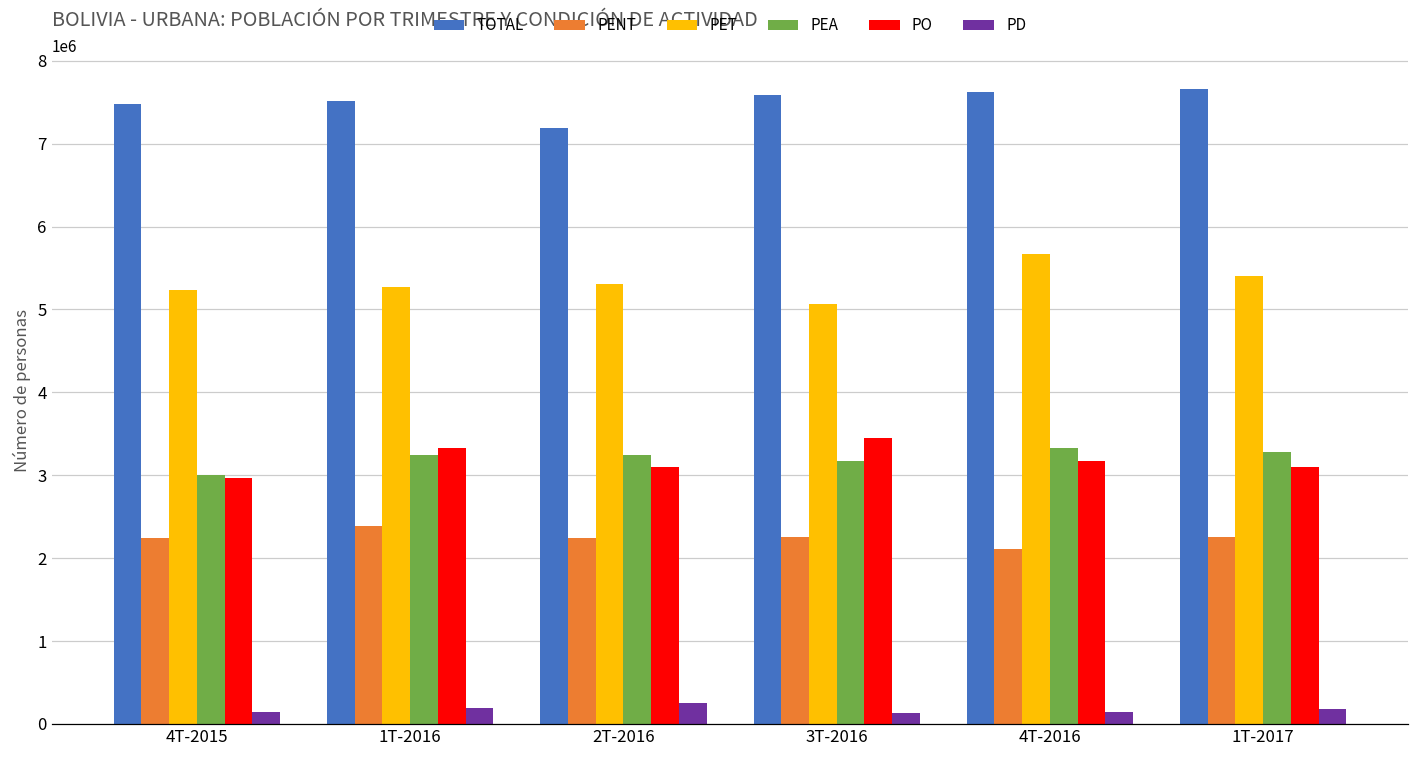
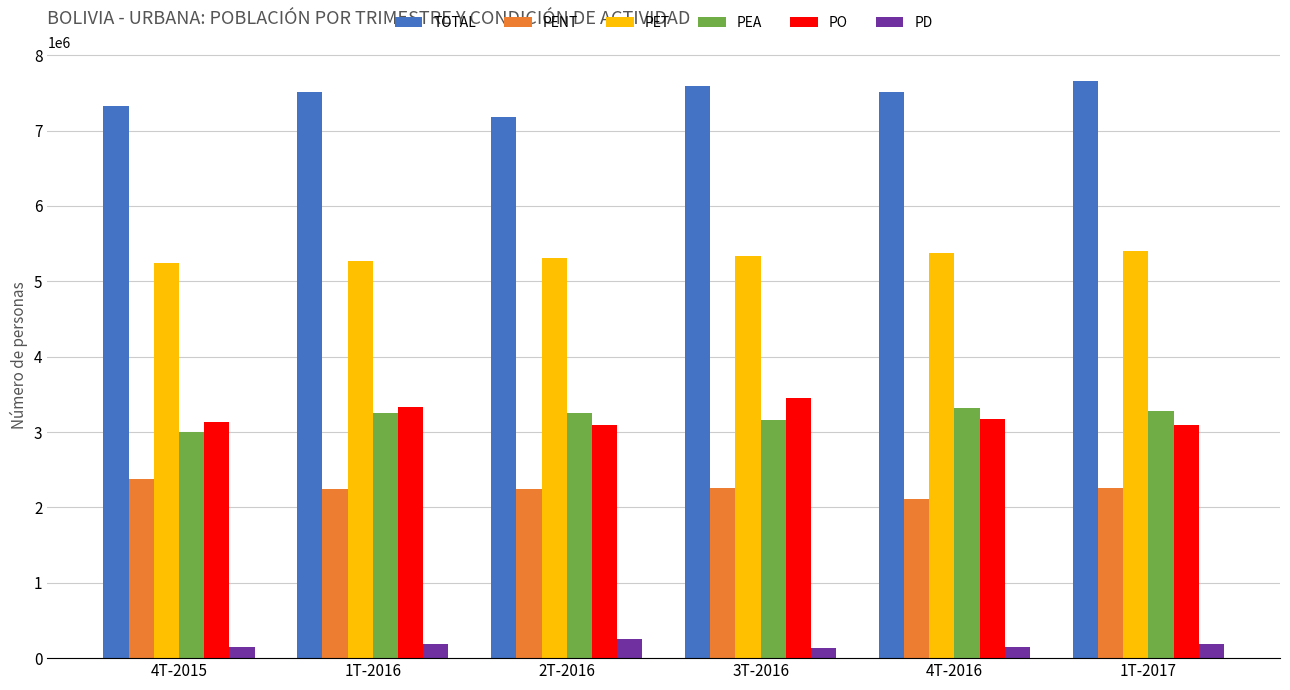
  {
    "TOTAL": {
-     "4T-2015": 7500000,
+     "4T-2015": 7300000,
      "1T-2016": 7500000,
      "2T-2016": 7200000,
      "3T-2016": 7600000,
-     "4T-2016": 7600000,
+     "4T-2016": 7500000,
      "1T-2017": 7700000
    },
    "PENT": {
-     "4T-2015": 2200000,
-     "1T-2016": 2400000,
+     "4T-2015": 2400000,
+     "1T-2016": 2200000,
      "2T-2016": 2200000,
      "3T-2016": 2300000,
      "4T-2016": 2100000,
      "1T-2017": 2300000
    },
    "PET": {
      "4T-2015": 5200000,
      "1T-2016": 5300000,
      "2T-2016": 5300000,
-     "3T-2016": 5100000,
-     "4T-2016": 5700000,
+     "3T-2016": 5300000,
+     "4T-2016": 5400000,
      "1T-2017": 5400000
    },
    "PEA": {
      "4T-2015": 3000000,
      "1T-2016": 3200000,
      "2T-2016": 3200000,
      "3T-2016": 3200000,
      "4T-2016": 3300000,
      "1T-2017": 3300000
    },
    "PO": {
-     "4T-2015": 3000000,
+     "4T-2015": 3100000,
      "1T-2016": 3300000,
      "2T-2016": 3100000,
      "3T-2016": 3500000,
      "4T-2016": 3200000,
      "1T-2017": 3100000
    },
    "PD": {
      "4T-2015": 100000,
      "1T-2016": 200000,
      "2T-2016": 300000,
      "3T-2016": 100000,
      "4T-2016": 100000,
      "1T-2017": 200000
    }
  }
